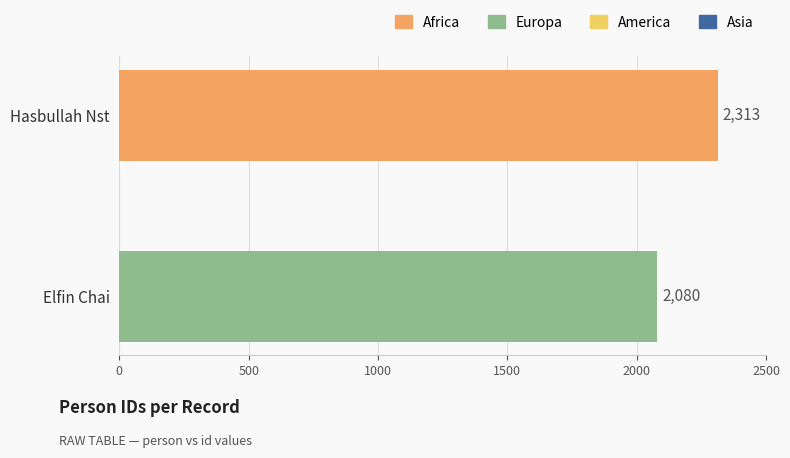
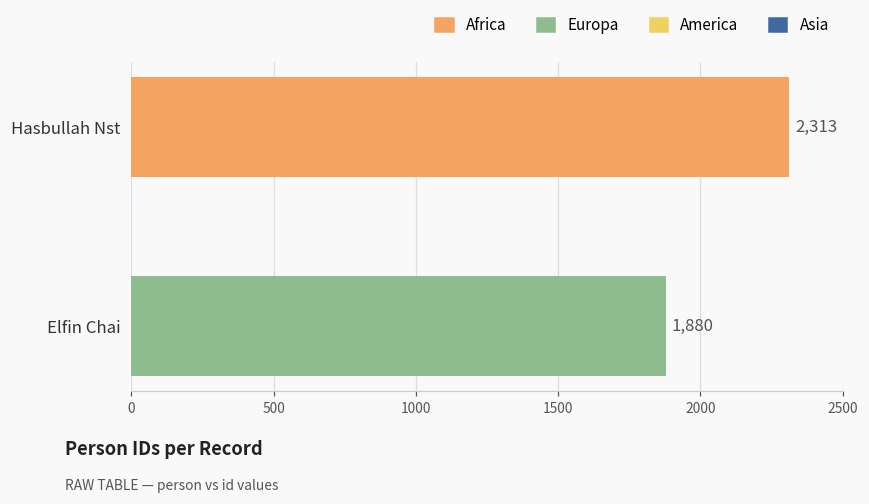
  {
    "Hasbullah Nst": "2,313",
-   "Elfin Chai": "2,080"
+   "Elfin Chai": "1,880"
  }
